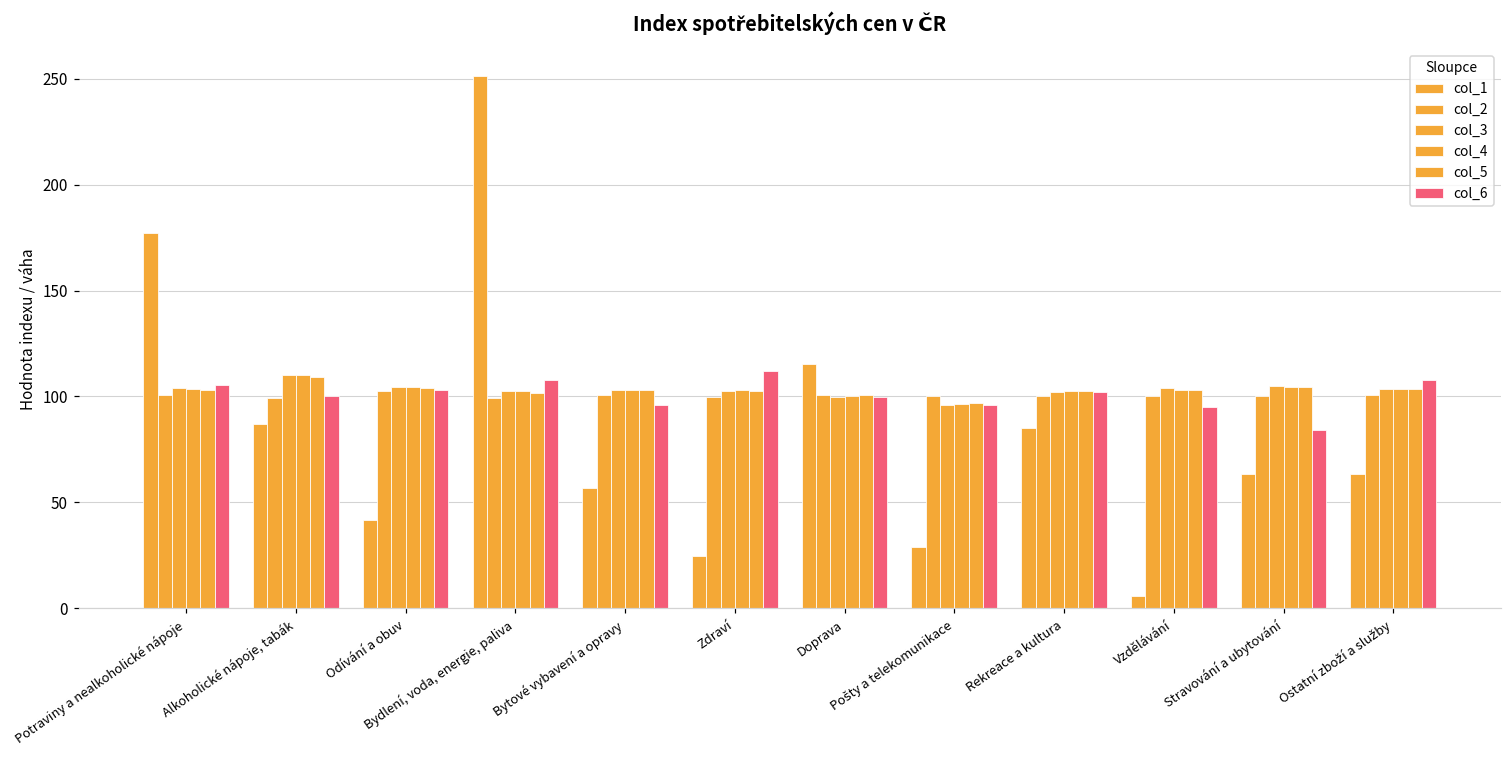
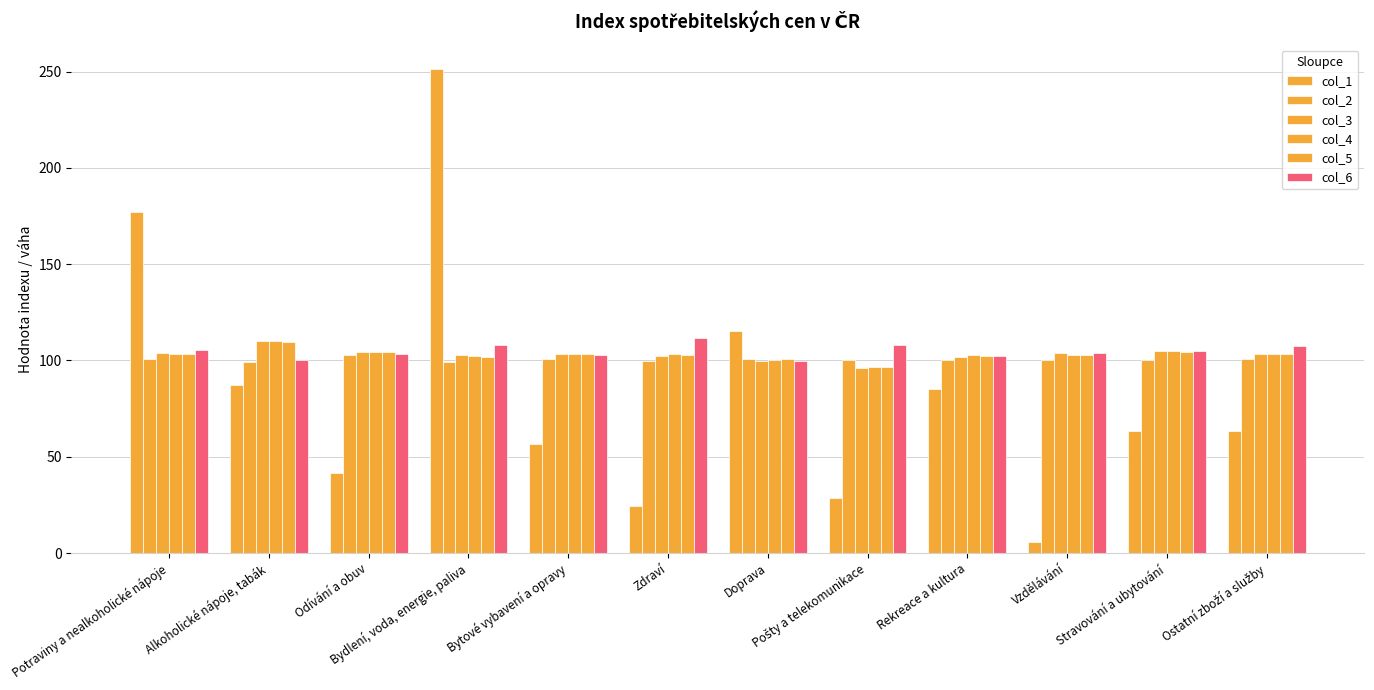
  {
    "col_6": {
      "Potraviny a nealkoholické nápoje": 105,
      "Alkoholické nápoje, tabák": 100,
      "Odívání a obuv": 103,
      "Bydlení, voda, energie, paliva": 108,
-     "Bytové vybavení a opravy": 96,
+     "Bytové vybavení a opravy": 103,
      "Zdraví": 112,
      "Doprava": 100,
-     "Pošty a telekomunikace": 96,
+     "Pošty a telekomunikace": 108,
      "Rekreace a kultura": 102,
-     "Vzdělávání": 95,
-     "Stravování a ubytování": 84,
+     "Vzdělávání": 104,
+     "Stravování a ubytování": 105,
      "Ostatní zboží a služby": 108
    }
  }
